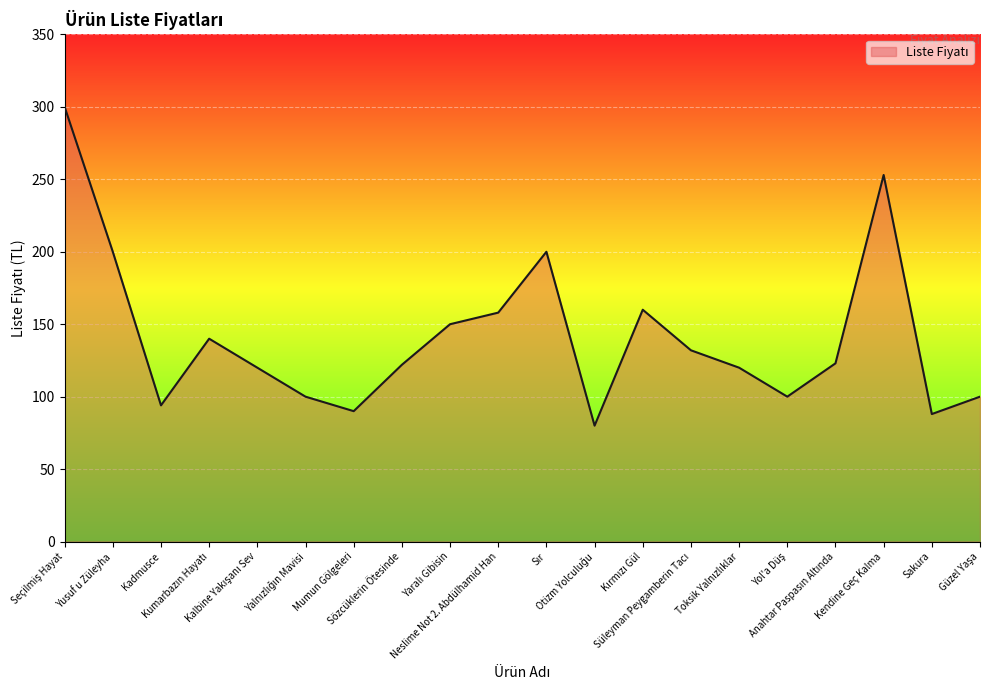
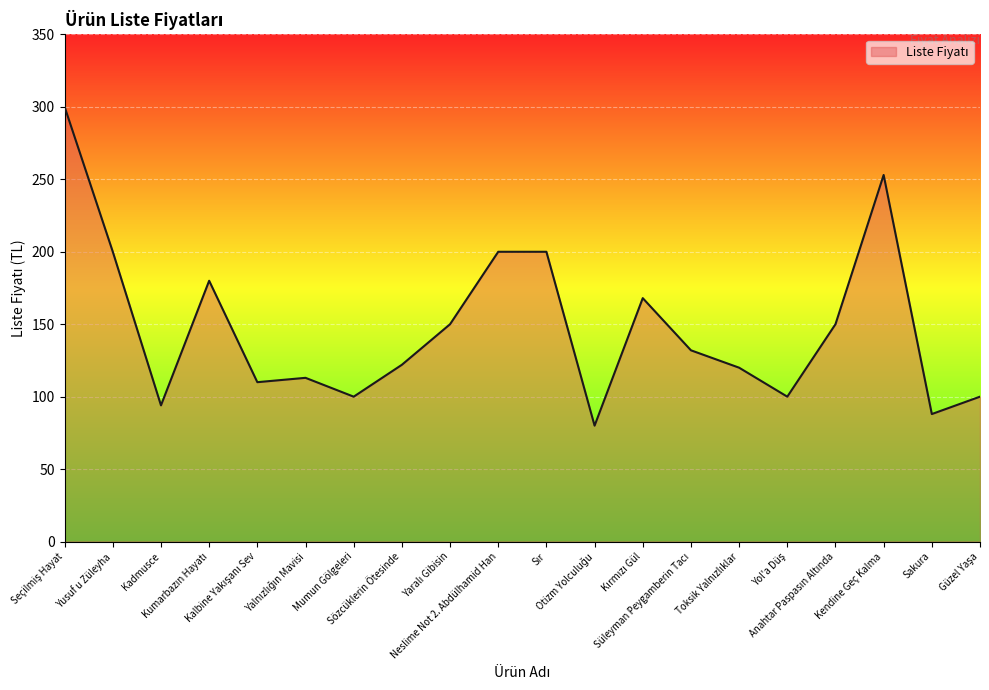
  {
    "Seçilmiş Hayat": 300,
    "Yusuf u Züleyha": 200,
    "Kadmusce": 94,
-   "Kumarbazın Hayatı": 140,
-   "Kalbine Yakışanı Sev": 120,
-   "Yalnızlığın Mavisi": 100,
-   "Mumun Gölgeleri": 90,
+   "Kumarbazın Hayatı": 180,
+   "Kalbine Yakışanı Sev": 110,
+   "Yalnızlığın Mavisi": 113,
+   "Mumun Gölgeleri": 100,
    "Sözcüklerin Ötesinde": 122,
    "Yaralı Gibisin": 150,
-   "Neslime Not 2. Abdülhamid Han": 158,
+   "Neslime Not 2. Abdülhamid Han": 200,
    "Sır": 200,
    "Otizm Yolculuğu": 80,
-   "Kırmızı Gül": 160,
+   "Kırmızı Gül": 168,
    "Süleyman Peygamberin Tacı": 132,
    "Toksik Yalnızlıklar": 120,
    "Yol'a Düş": 100,
-   "Anahtar Paspasın Altında": 123,
+   "Anahtar Paspasın Altında": 150,
    "Kendine Geç Kalma": 253,
    "Sakura": 88,
    "Güzel Yaşa": 100
  }
